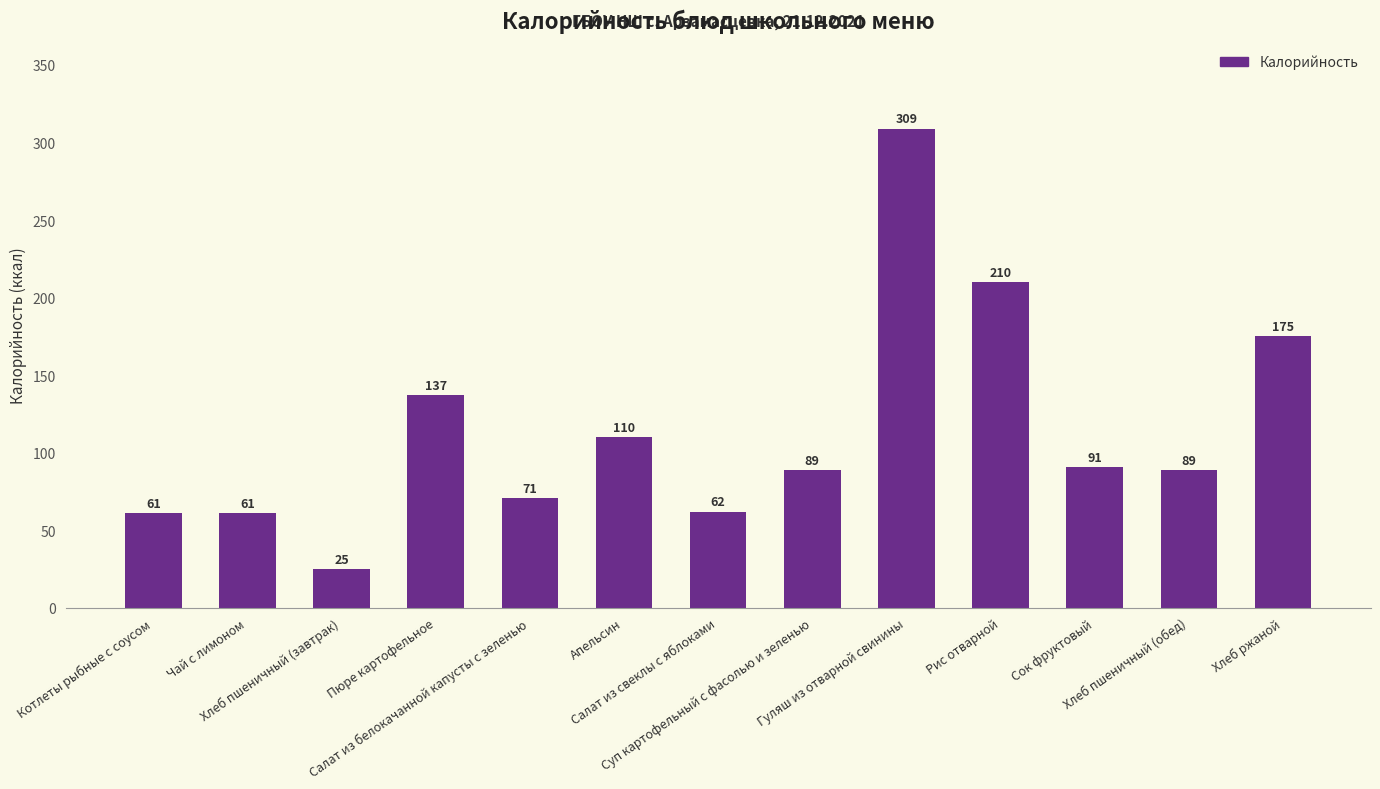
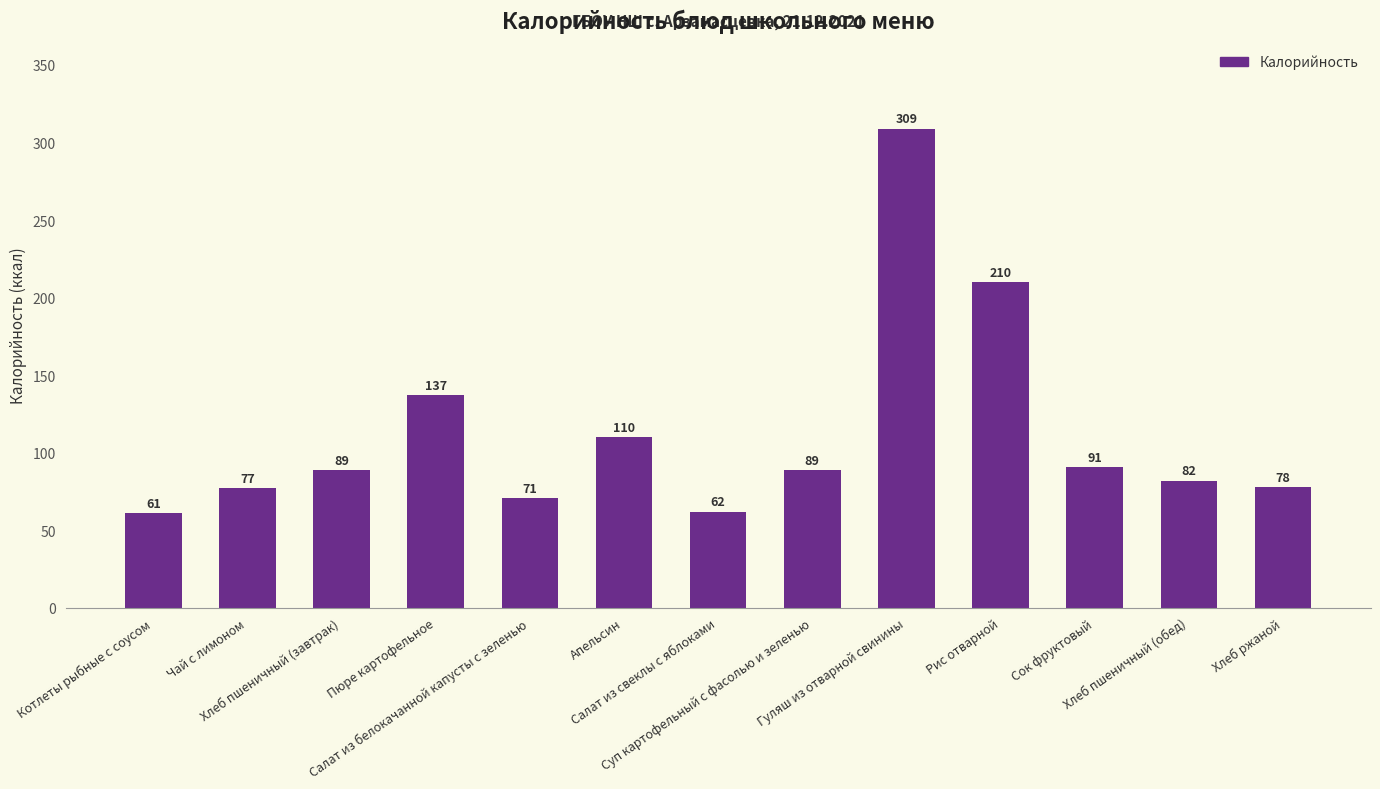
  {
    "Котлеты рыбные с соусом": 61,
-   "Чай с лимоном": 61,
-   "Хлеб пшеничный (завтрак)": 25,
+   "Чай с лимоном": 77,
+   "Хлеб пшеничный (завтрак)": 89,
    "Пюре картофельное": 137,
    "Салат из белокачанной капусты с зеленью": 71,
    "Апельсин": 110,
    "Салат из свеклы с яблоками": 62,
    "Суп картофельный с фасолью и зеленью": 89,
    "Гуляш из отварной свинины": 309,
    "Рис отварной": 210,
    "Сок фруктовый": 91,
-   "Хлеб пшеничный (обед)": 89,
-   "Хлеб ржаной": 175
+   "Хлеб пшеничный (обед)": 82,
+   "Хлеб ржаной": 78
  }
